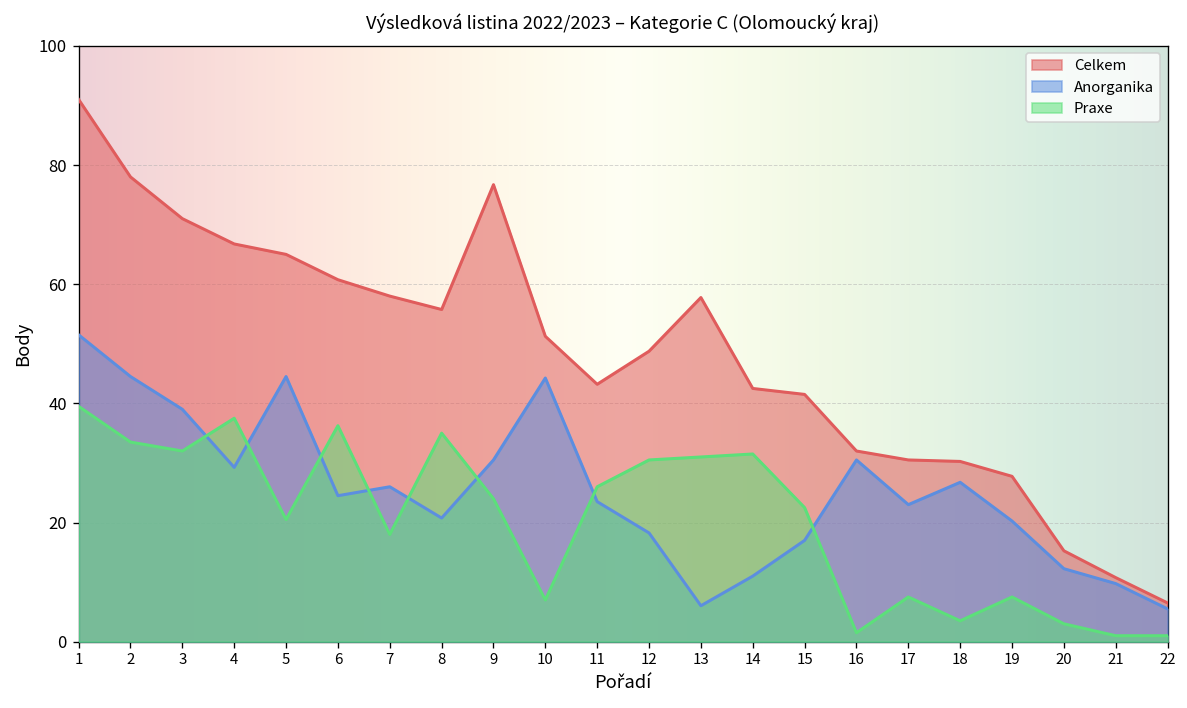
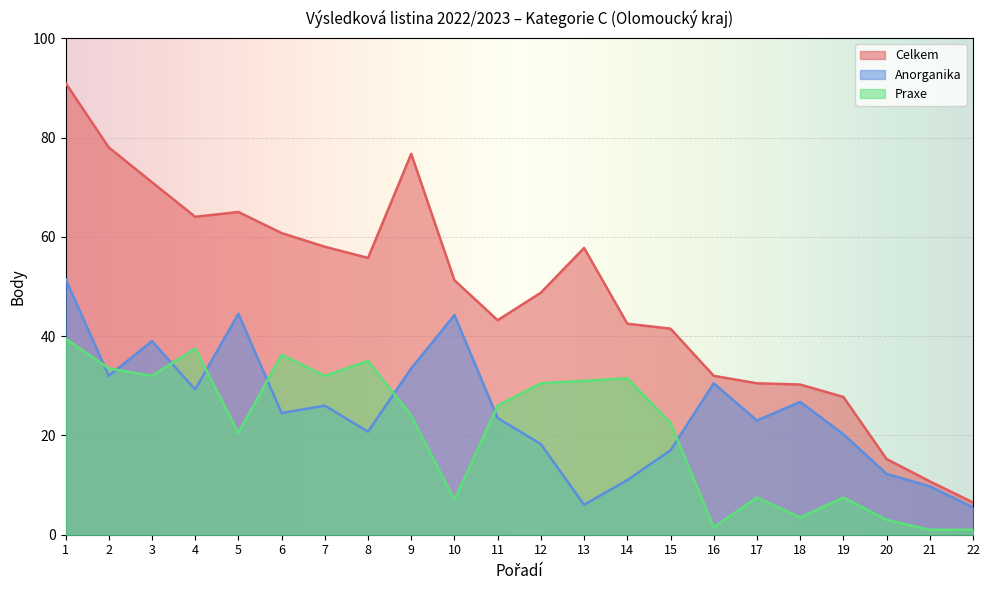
  {
    "Celkem": {
      "1": 91,
      "2": 78,
      "3": 71,
-     "4": 67,
+     "4": 64,
      "5": 65,
      "6": 61,
      "7": 58,
      "8": 56,
      "9": 77,
      "10": 51,
      "11": 43,
      "12": 49,
      "13": 58,
      "14": 43,
      "15": 42,
      "16": 32,
      "17": 31,
      "18": 30,
      "19": 28,
      "20": 15,
      "21": 11,
      "22": 7
    },
    "Anorganika": {
      "1": 52,
-     "2": 45,
+     "2": 32,
      "3": 39,
      "4": 29,
      "5": 45,
      "6": 25,
      "7": 26,
      "8": 21,
-     "9": 31,
+     "9": 34,
      "10": 44,
      "11": 24,
      "12": 18,
      "13": 6,
      "14": 11,
      "15": 17,
      "16": 31,
      "17": 23,
      "18": 27,
      "19": 20,
      "20": 12,
      "21": 10,
      "22": 6
    },
    "Praxe": {
      "1": 40,
      "2": 34,
      "3": 32,
      "4": 38,
      "5": 21,
      "6": 36,
-     "7": 18,
+     "7": 32,
      "8": 35,
      "9": 24,
      "10": 7,
      "11": 26,
      "12": 31,
      "13": 31,
      "14": 32,
      "15": 23,
      "16": 2,
      "17": 8,
      "18": 4,
      "19": 8,
      "20": 3,
      "21": 1,
      "22": 1
    }
  }
